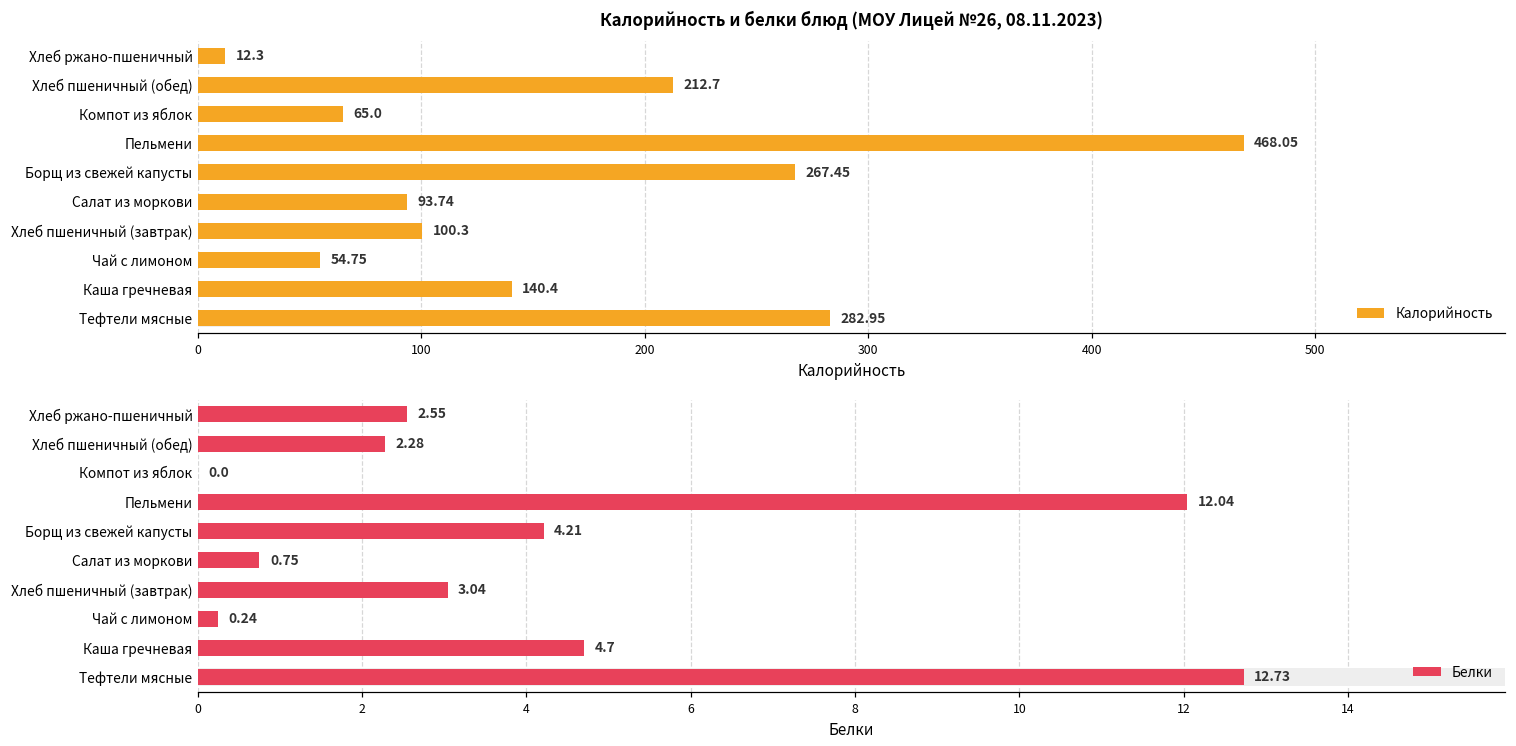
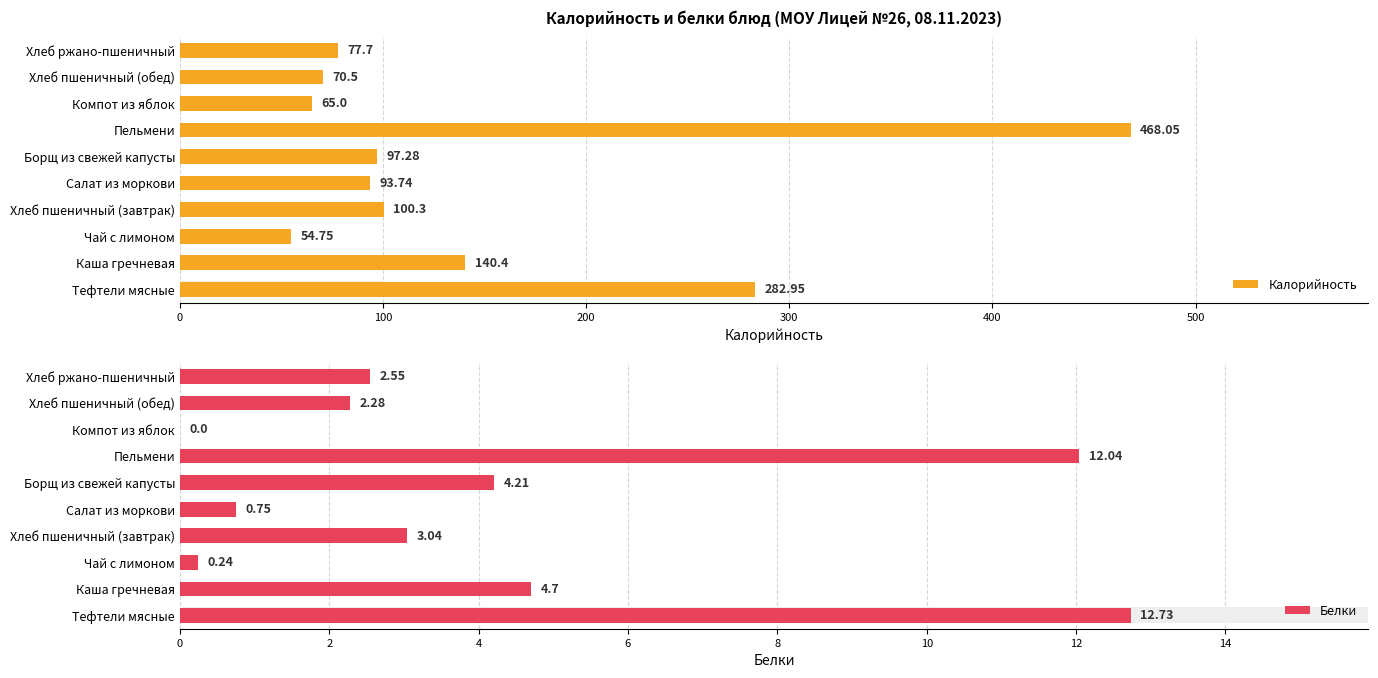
  {
    "Калорийность и белки блюд (МОУ Лицей №26, 08.11.2023)": {
      "Калорийность": {
-       "Хлеб ржано-пшеничный": 12.3,
-       "Хлеб пшеничный (обед)": 212.7,
+       "Хлеб ржано-пшеничный": 77.7,
+       "Хлеб пшеничный (обед)": 70.5,
        "Компот из яблок": 65.0,
        "Пельмени": 468.05,
-       "Борщ из свежей капусты": 267.45,
+       "Борщ из свежей капусты": 97.28,
        "Салат из моркови": 93.74,
        "Хлеб пшеничный (завтрак)": 100.3,
        "Чай с лимоном": 54.75,
        "Каша гречневая": 140.4,
        "Тефтели мясные": 282.95
      }
    }
  }
